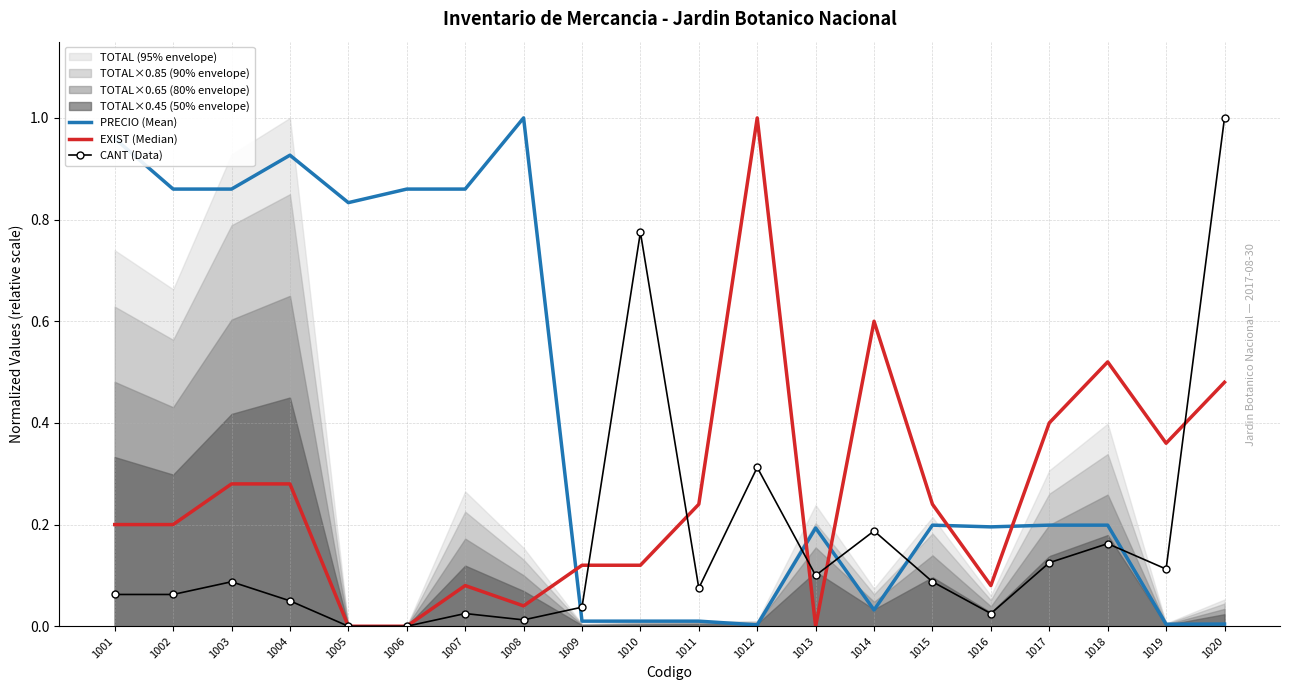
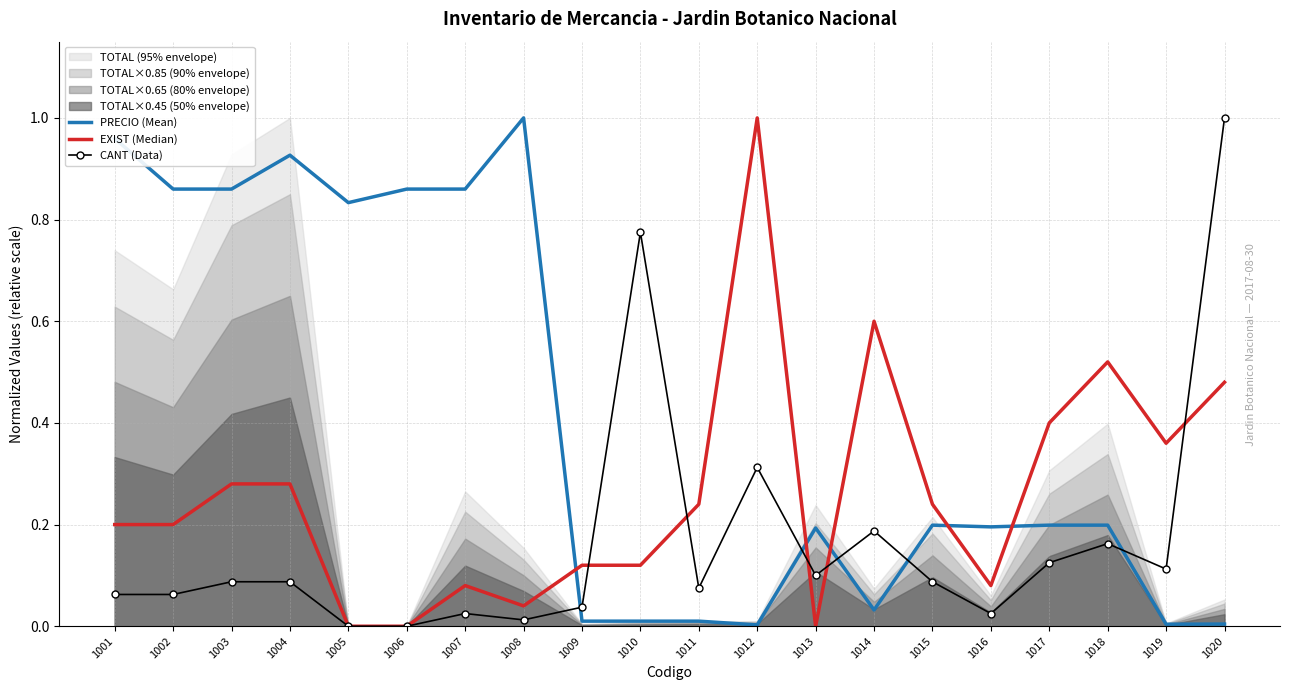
  {
    "PRECIO (Mean)": {
      "1002": 0.86,
      "1003": 0.86,
      "1004": 0.93,
      "1005": 0.83,
      "1006": 0.86,
      "1007": 0.86,
      "1008": 1.00,
      "1009": 0.01,
      "1013": 0.19,
      "1015": 0.20,
      "1016": 0.20,
      "1018": 0.20,
      "1020": 0.00
    },
    "EXIST (Median)": {
      "1001": 0.20,
      "1002": 0.20,
      "1003": 0.28,
      "1004": 0.28,
      "1007": 0.08,
      "1008": 0.04,
      "1009": 0.12,
      "1010": 0.12,
      "1011": 0.24,
      "1012": 1.00,
      "1013": 0.00,
      "1014": 0.60,
      "1015": 0.24,
      "1016": 0.08,
      "1017": 0.40,
      "1018": 0.52,
      "1019": 0.36,
      "1020": 0.48
    },
    "CANT (Data)": {
      "1001": 0.06,
      "1002": 0.06,
      "1003": 0.09,
-     "1004": 0.05,
+     "1004": 0.09,
      "1007": 0.03,
      "1008": 0.01,
      "1009": 0.04,
      "1010": 0.78,
      "1011": 0.08,
      "1012": 0.31,
      "1013": 0.10,
      "1014": 0.19,
      "1015": 0.09,
      "1017": 0.13,
      "1018": 0.16,
      "1019": 0.11,
      "1020": 1.00
    },
    "TOTAL×0.45 (50% envelope)": {
      "1001": 0.33,
      "1002": 0.30,
      "1003": 0.42,
      "1004": 0.45,
      "1007": 0.12,
      "1008": 0.07,
      "1013": 0.11,
      "1015": 0.10,
      "1017": 0.14,
      "1018": 0.18,
      "1020": 0.02
    }
  }
